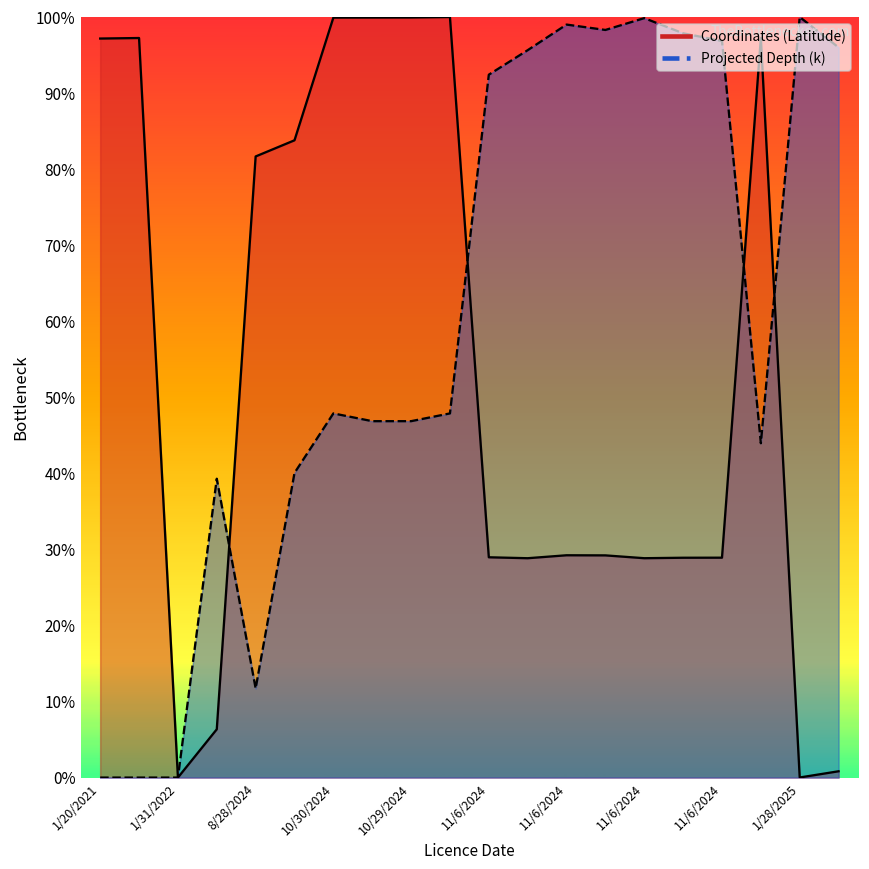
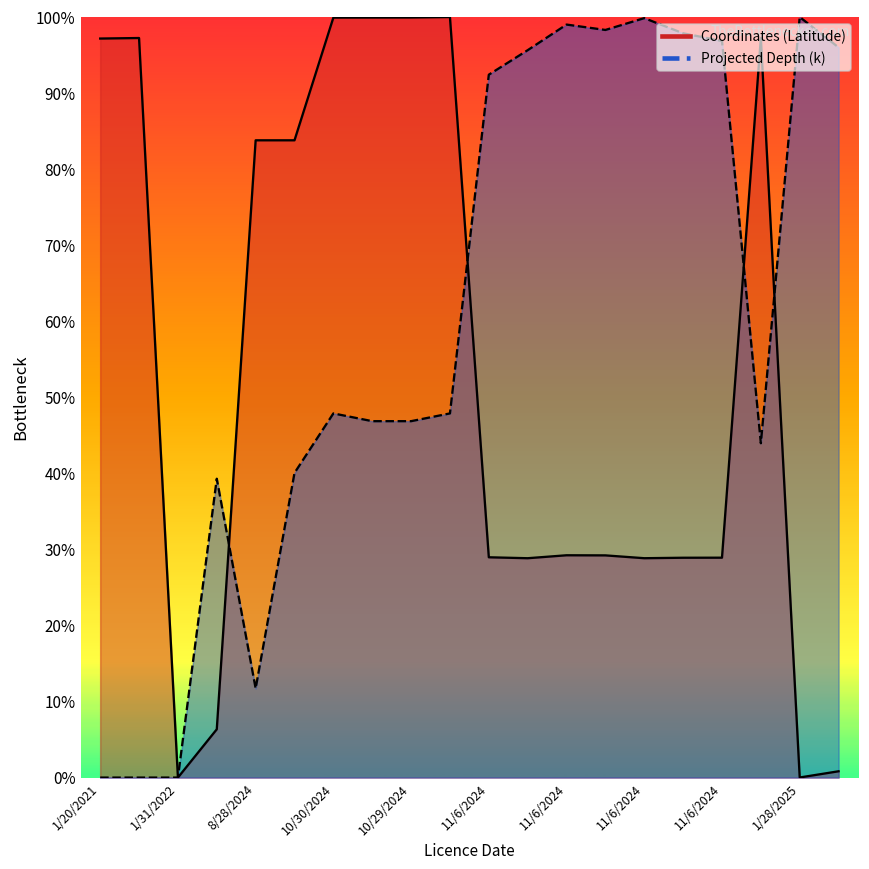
  {
    "Coordinates (Latitude)": {
-     "8/28/2024": "82%"
+     "8/28/2024": "84%"
    },
    "Projected Depth (k)": {
      "8/28/2024": "12%"
    }
  }
